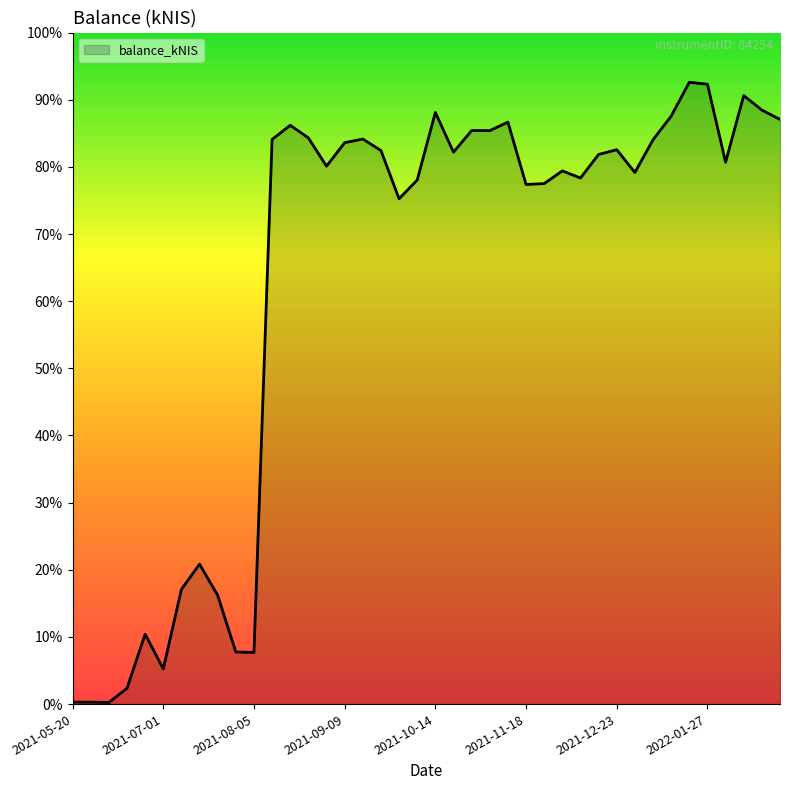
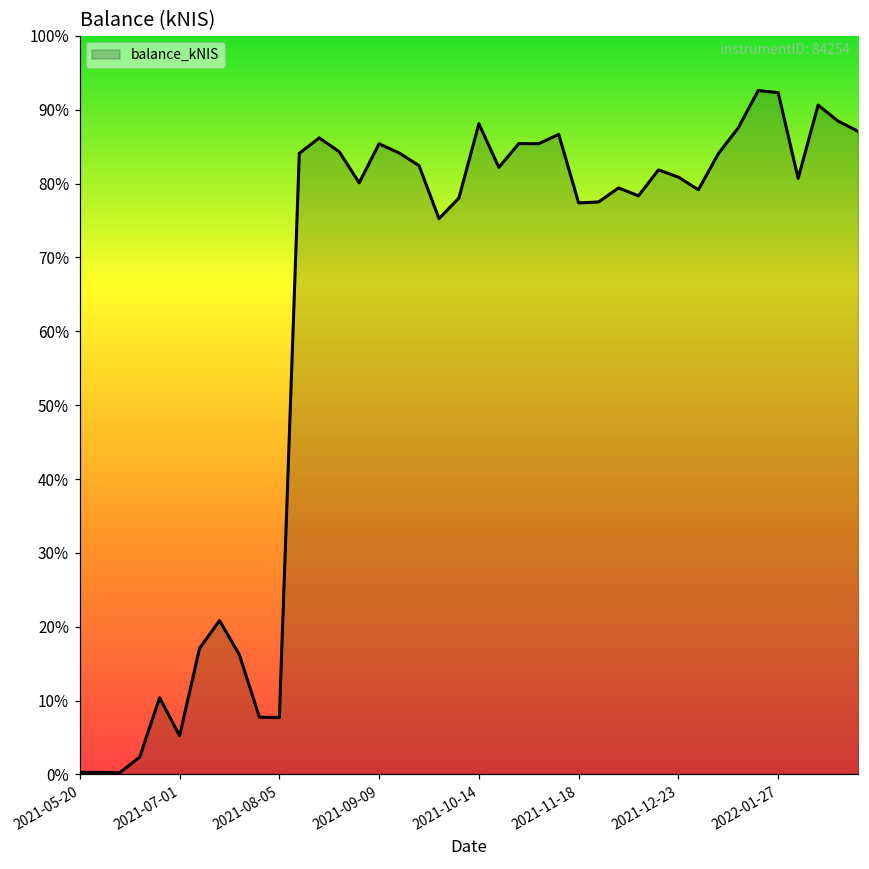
  {
    "2021-05-20": "0%",
    "2021-07-01": "5%",
    "2021-08-05": "8%",
-   "2021-09-09": "84%",
+   "2021-09-09": "85%",
    "2021-10-14": "88%",
    "2021-11-18": "77%",
-   "2021-12-23": "83%",
+   "2021-12-23": "81%",
    "2022-01-27": "92%"
  }
